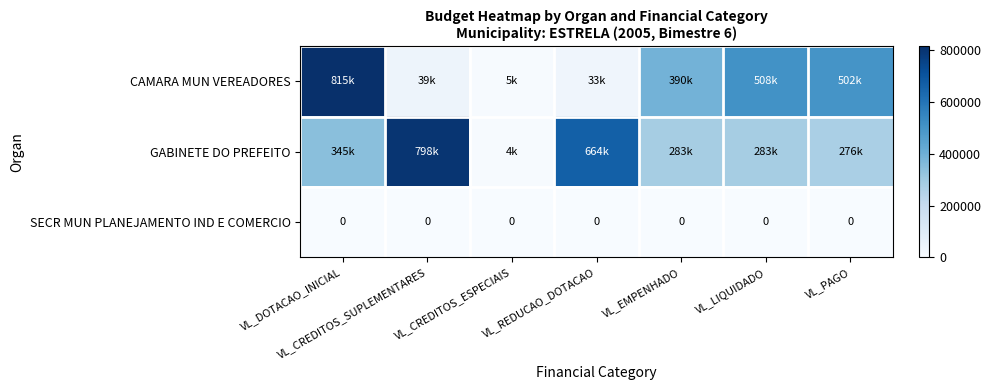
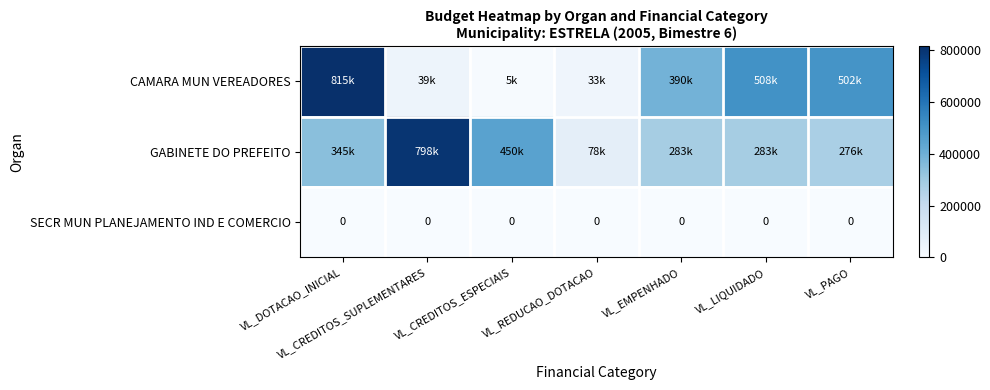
  {
    "CAMARA MUN VEREADORES": {
      "VL_DOTACAO_INICIAL": "815k",
      "VL_CREDITOS_SUPLEMENTARES": "39k",
      "VL_CREDITOS_ESPECIAIS": "5k",
      "VL_REDUCAO_DOTACAO": "33k",
      "VL_EMPENHADO": "390k",
      "VL_LIQUIDADO": "508k",
      "VL_PAGO": "502k"
    },
    "GABINETE DO PREFEITO": {
      "VL_DOTACAO_INICIAL": "345k",
      "VL_CREDITOS_SUPLEMENTARES": "798k",
-     "VL_CREDITOS_ESPECIAIS": "4k",
-     "VL_REDUCAO_DOTACAO": "664k",
+     "VL_CREDITOS_ESPECIAIS": "450k",
+     "VL_REDUCAO_DOTACAO": "78k",
      "VL_EMPENHADO": "283k",
      "VL_LIQUIDADO": "283k",
      "VL_PAGO": "276k"
    },
    "SECR MUN PLANEJAMENTO IND E COMERCIO": {
      "VL_DOTACAO_INICIAL": "0",
      "VL_CREDITOS_SUPLEMENTARES": "0",
      "VL_CREDITOS_ESPECIAIS": "0",
      "VL_REDUCAO_DOTACAO": "0",
      "VL_EMPENHADO": "0",
      "VL_LIQUIDADO": "0",
      "VL_PAGO": "0"
    }
  }
